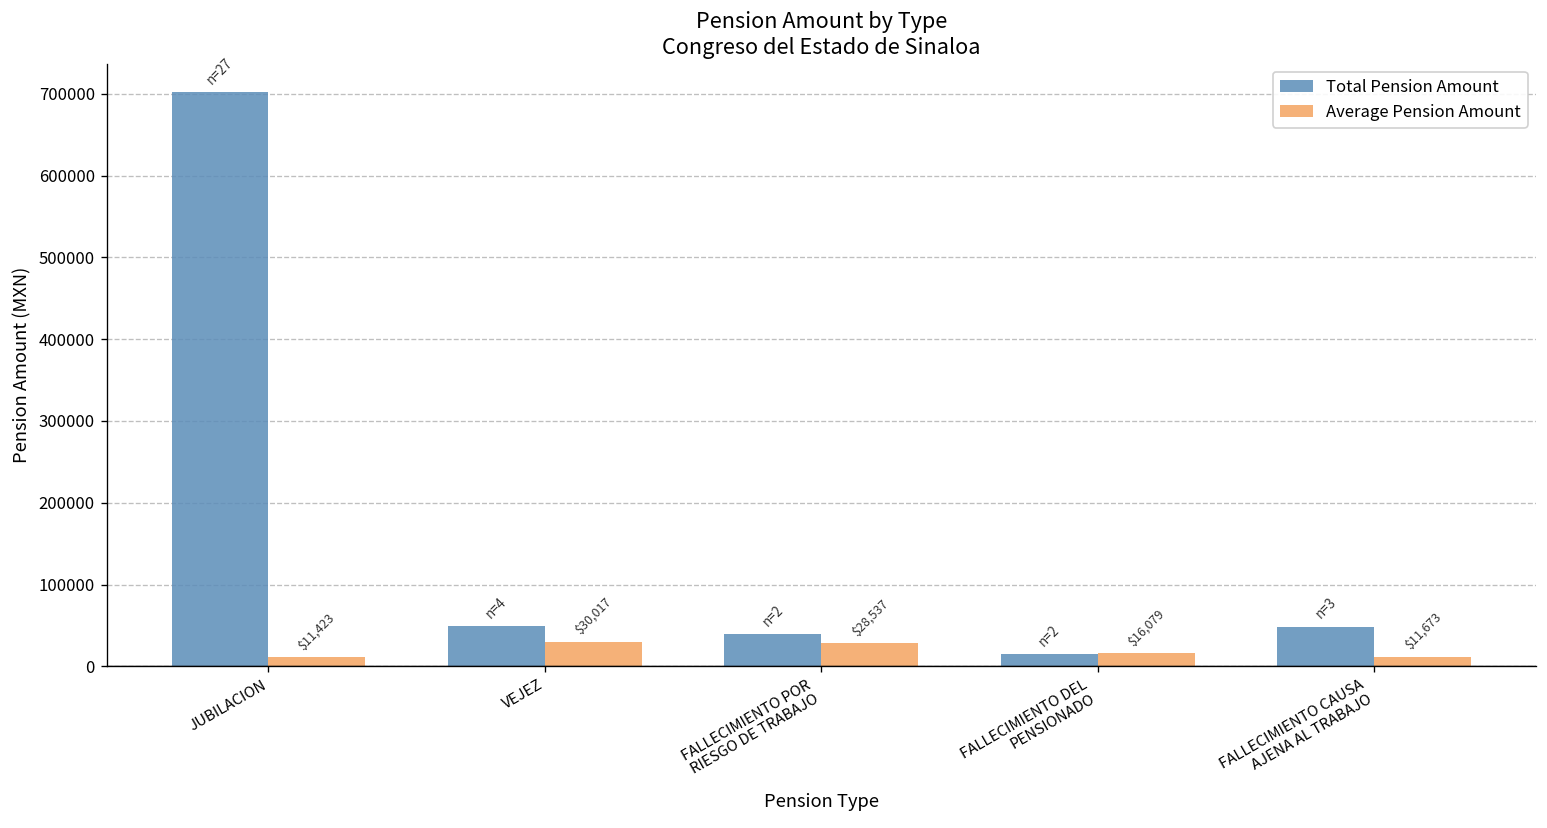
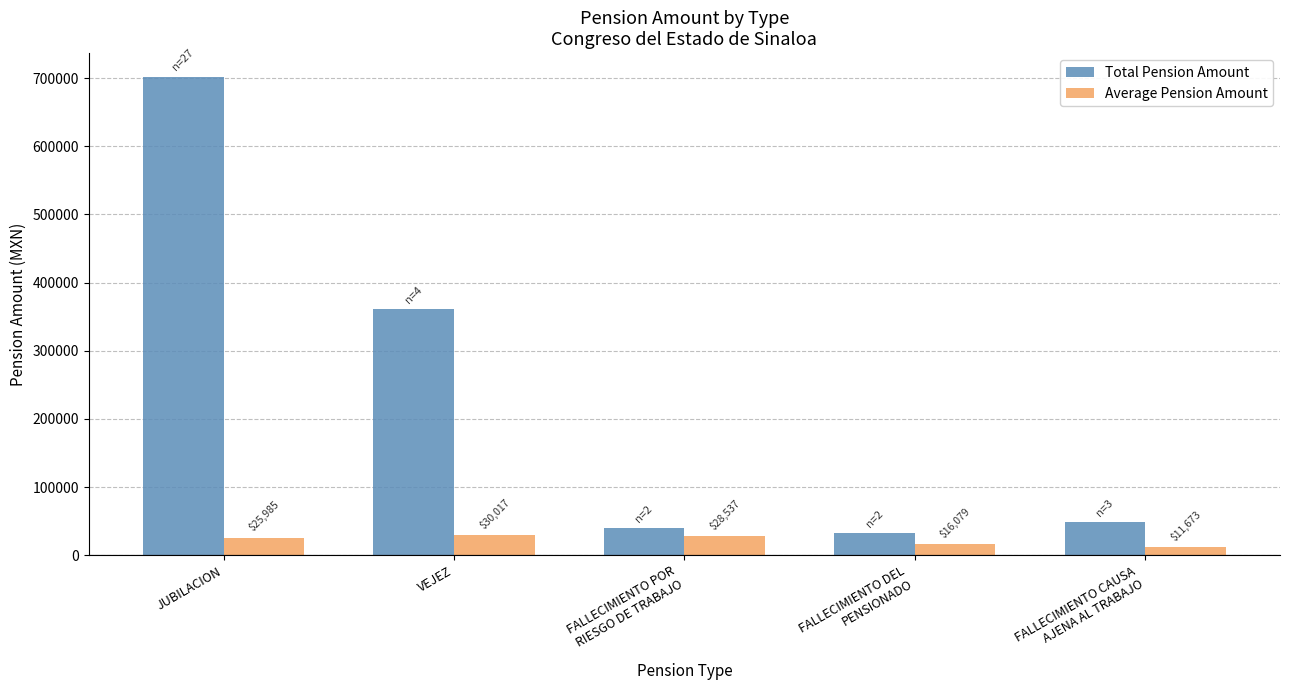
  {
    "Total Pension Amount": {
-     "VEJEZ": "50000",
-     "FALLECIMIENTO DEL PENSIONADO": "20000"
+     "VEJEZ": "360000",
+     "FALLECIMIENTO DEL PENSIONADO": "30000"
    },
    "Average Pension Amount": {
-     "JUBILACION": "$11,423",
+     "JUBILACION": "$25,985",
      "VEJEZ": "$30,017",
      "FALLECIMIENTO POR RIESGO DE TRABAJO": "$28,537",
      "FALLECIMIENTO DEL PENSIONADO": "$16,079",
      "FALLECIMIENTO CAUSA AJENA AL TRABAJO": "$11,673"
    }
  }
